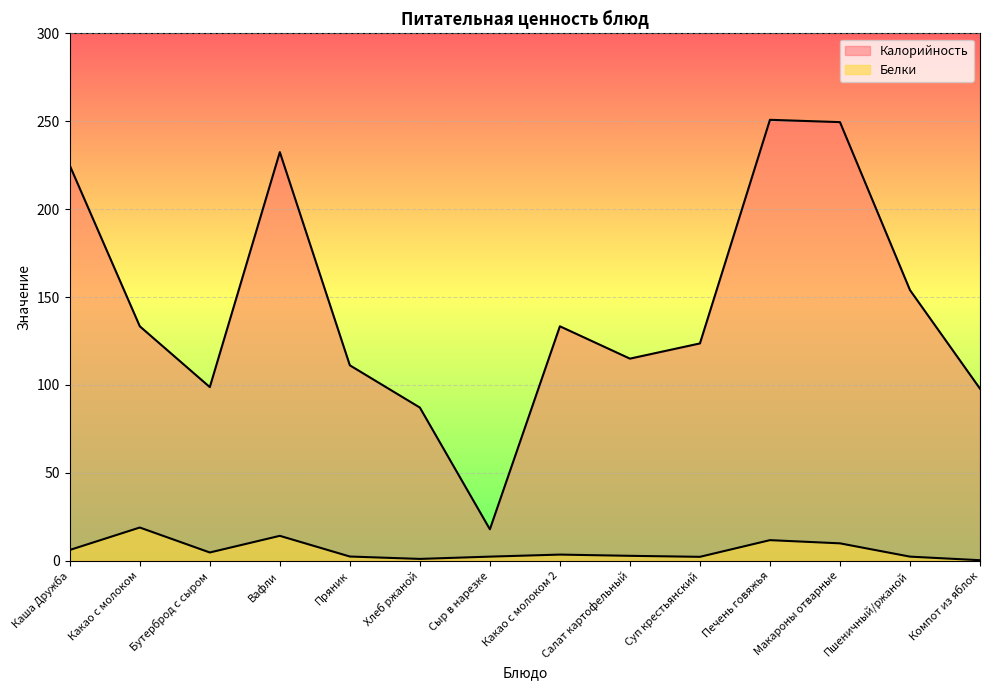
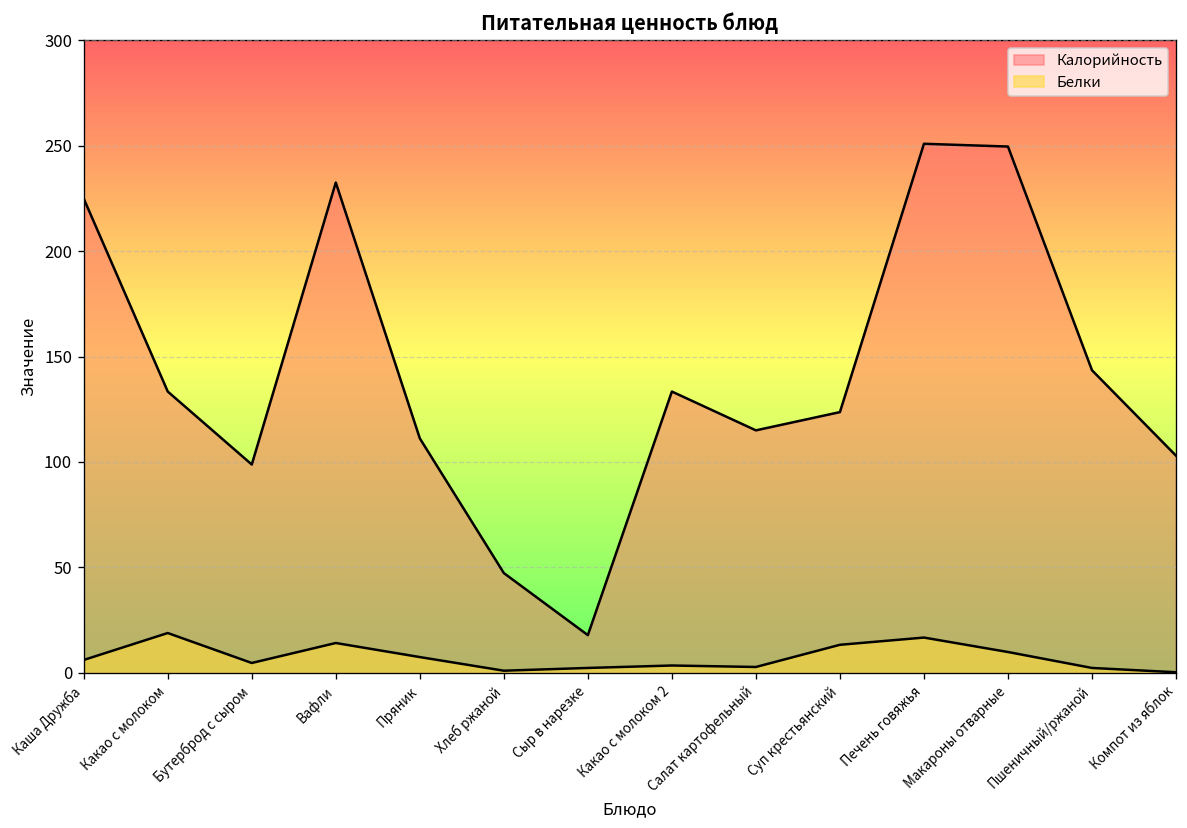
  {
    "Калорийность": {
      "Каша Дружба": 225,
      "Какао с молоком": 133,
      "Бутерброд с сыром": 99,
      "Вафли": 233,
      "Пряник": 111,
-     "Хлеб ржаной": 87,
+     "Хлеб ржаной": 47,
      "Сыр в нарезке": 18,
      "Какао с молоком 2": 133,
      "Салат картофельный": 115,
      "Суп крестьянский": 124,
      "Печень говяжья": 251,
      "Макароны отварные": 250,
-     "Пшеничный/ржаной": 154,
-     "Компот из яблок": 98
+     "Пшеничный/ржаной": 144,
+     "Компот из яблок": 103
    },
    "Белки": {
      "Каша Дружба": 6,
      "Какао с молоком": 19,
      "Бутерброд с сыром": 5,
      "Вафли": 14,
-     "Пряник": 2,
+     "Пряник": 8,
      "Хлеб ржаной": 1,
      "Сыр в нарезке": 2,
      "Какао с молоком 2": 4,
      "Салат картофельный": 3,
-     "Суп крестьянский": 2,
-     "Печень говяжья": 12,
+     "Суп крестьянский": 13,
+     "Печень говяжья": 17,
      "Макароны отварные": 10,
      "Пшеничный/ржаной": 2,
      "Компот из яблок": 0
    }
  }
